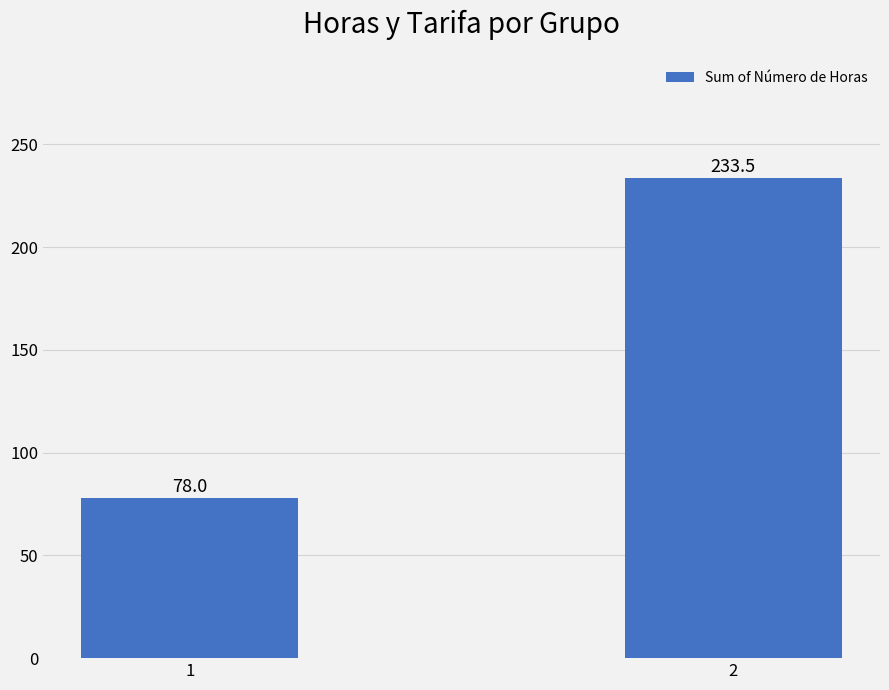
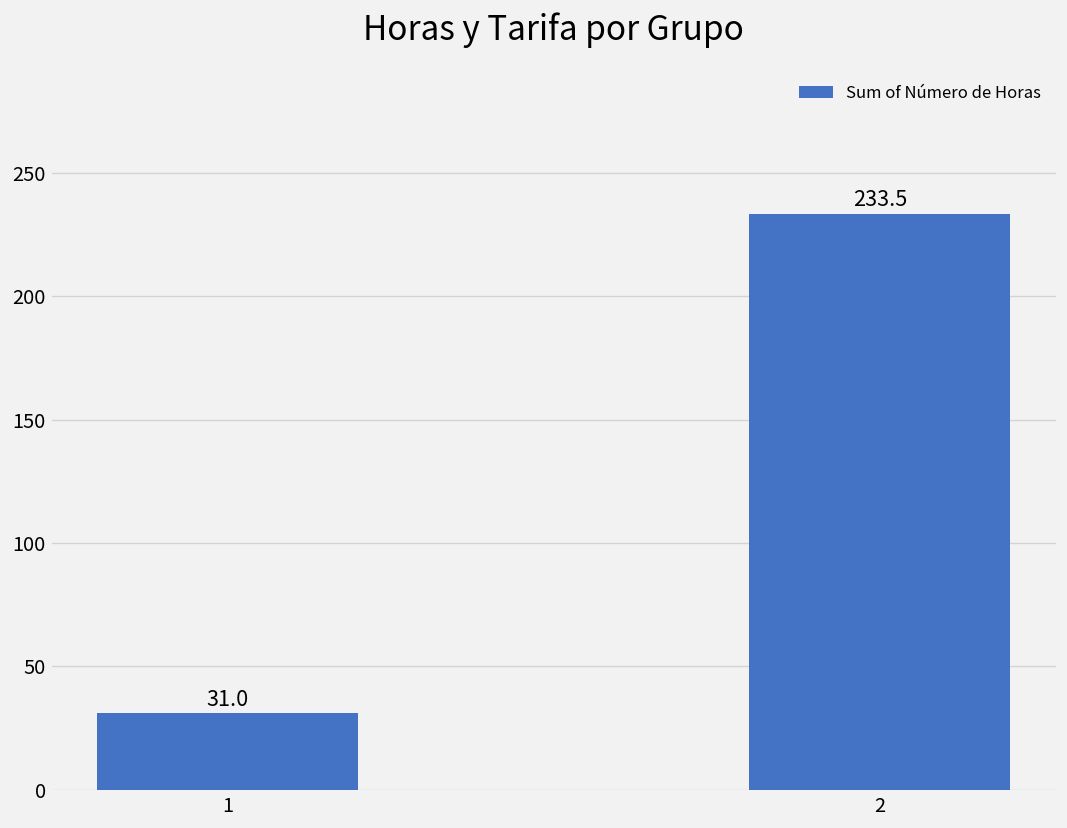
  {
-   "1": 78.0,
+   "1": 31.0,
    "2": 233.5
  }
